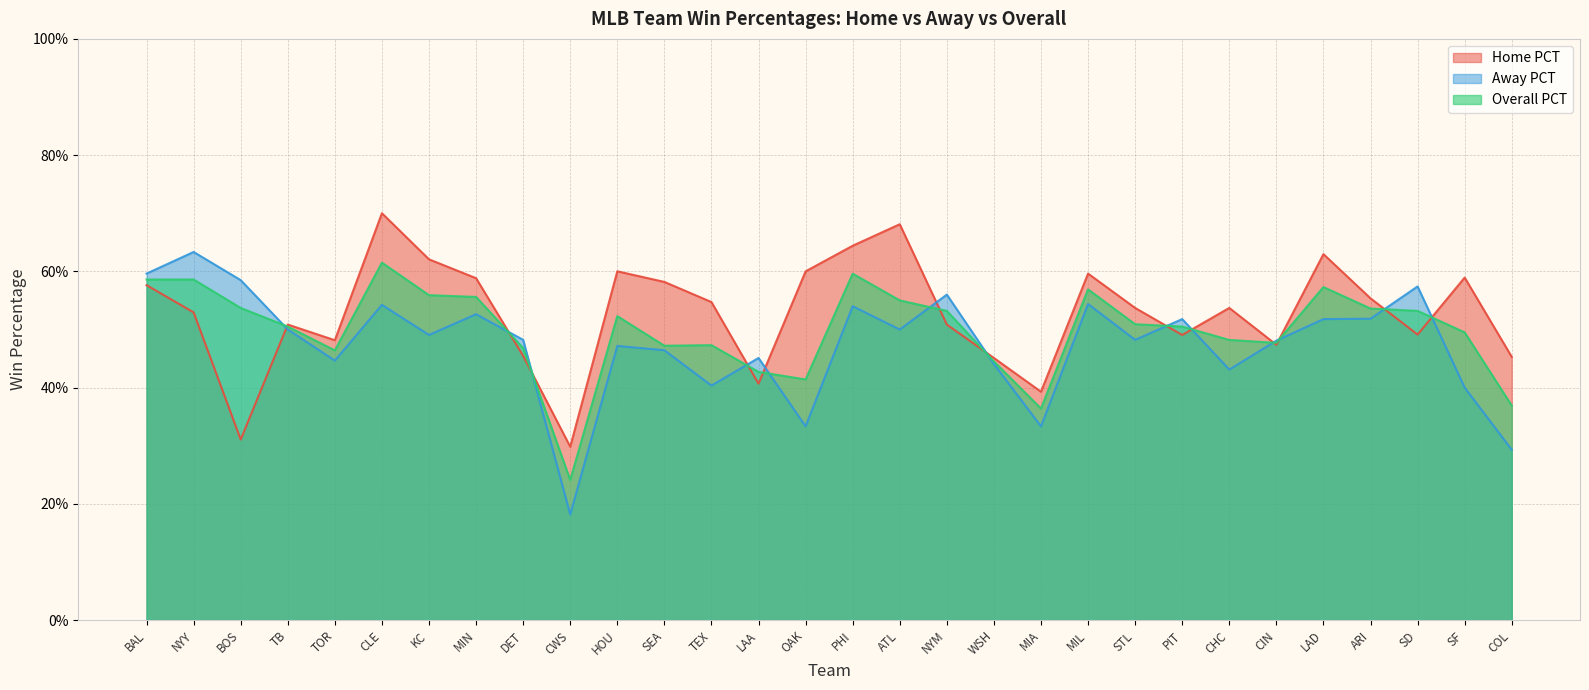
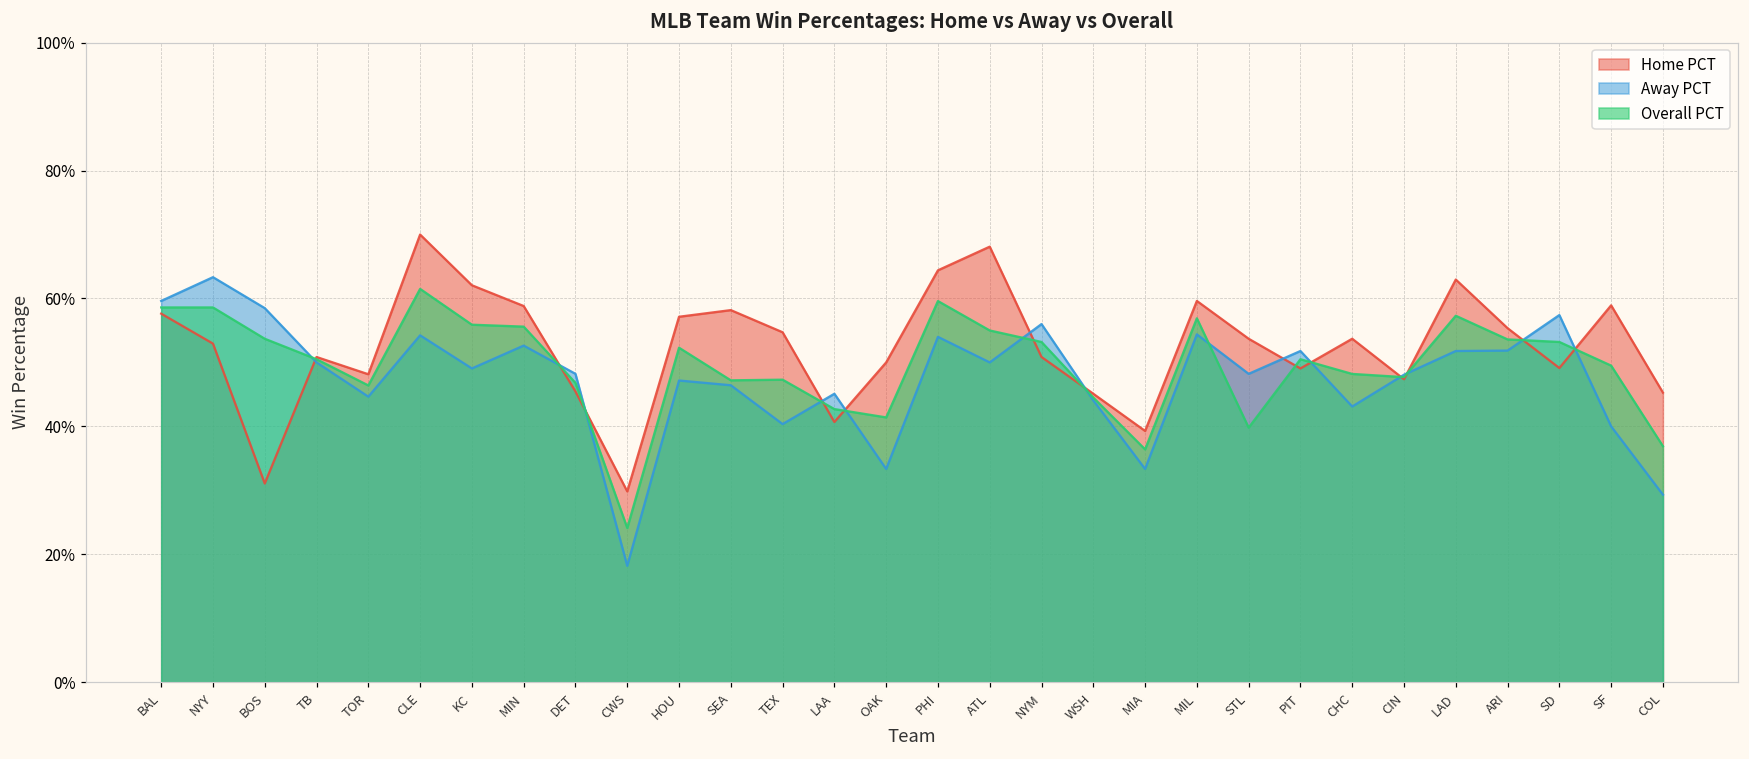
  {
    "Home PCT": {
      "BAL": "58%",
      "NYY": "53%",
      "BOS": "31%",
      "TOR": "48%",
      "CLE": "70%",
      "KC": "62%",
      "MIN": "59%",
      "DET": "45%",
      "CWS": "30%",
-     "HOU": "60%",
+     "HOU": "57%",
      "SEA": "58%",
      "TEX": "55%",
      "LAA": "41%",
-     "OAK": "60%",
+     "OAK": "50%",
      "PHI": "64%",
      "ATL": "68%",
      "NYM": "51%",
      "WSH": "45%",
      "MIA": "39%",
      "MIL": "60%",
      "STL": "54%",
      "PIT": "49%",
      "CHC": "54%",
      "LAD": "63%",
      "ARI": "55%",
      "SD": "49%",
      "SF": "59%",
      "COL": "45%"
    },
    "Away PCT": {
      "BAL": "60%",
      "NYY": "63%",
      "BOS": "58%",
      "TB": "50%",
      "TOR": "45%",
      "CLE": "54%",
      "KC": "49%",
      "MIN": "53%",
      "DET": "48%",
      "CWS": "18%",
      "HOU": "47%",
      "SEA": "46%",
      "TEX": "40%",
      "LAA": "45%",
      "OAK": "33%",
      "PHI": "54%",
      "ATL": "50%",
      "NYM": "56%",
      "MIA": "33%",
      "MIL": "54%",
      "STL": "48%",
      "PIT": "52%",
      "CHC": "43%",
      "LAD": "52%",
      "ARI": "52%",
      "SD": "57%",
      "SF": "40%",
      "COL": "29%"
    },
    "Overall PCT": {
      "BAL": "59%",
      "NYY": "59%",
      "BOS": "54%",
      "TOR": "46%",
      "CLE": "62%",
      "KC": "56%",
      "MIN": "56%",
      "DET": "47%",
      "CWS": "24%",
      "HOU": "52%",
      "SEA": "47%",
      "TEX": "47%",
      "LAA": "43%",
      "OAK": "41%",
      "PHI": "60%",
      "ATL": "55%",
      "NYM": "53%",
      "MIA": "36%",
      "MIL": "57%",
-     "STL": "51%",
+     "STL": "40%",
      "PIT": "51%",
      "CHC": "48%",
      "LAD": "57%",
      "ARI": "54%",
      "SD": "53%",
      "SF": "50%",
      "COL": "37%"
    }
  }
